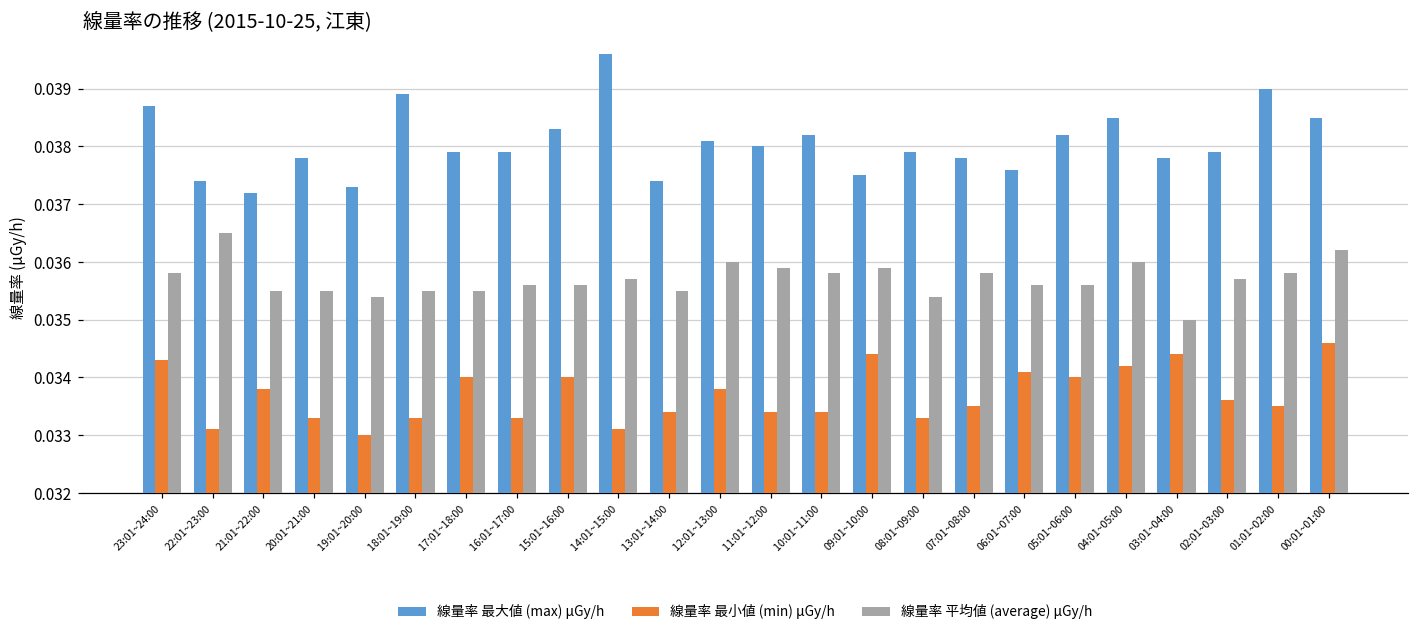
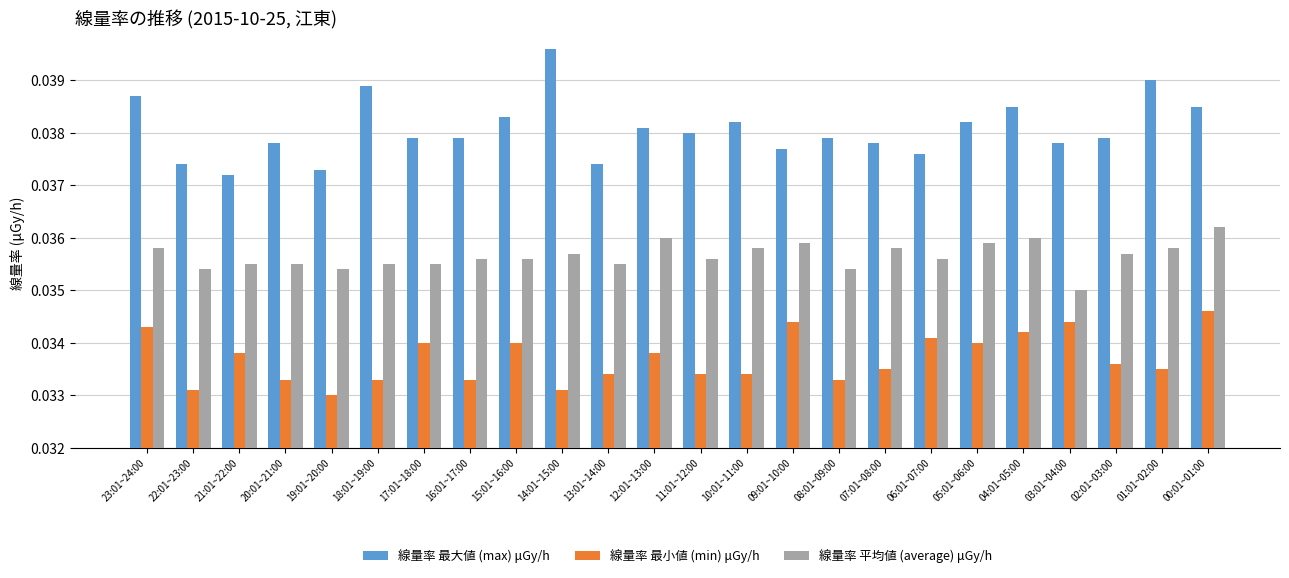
  {
    "線量率 最大値 (max) μGy/h": {
      "23:01~24:00": 0.0387,
      "22:01~23:00": 0.0374,
      "21:01~22:00": 0.0372,
      "20:01~21:00": 0.0378,
      "19:01~20:00": 0.0373,
      "18:01~19:00": 0.0389,
      "17:01~18:00": 0.0379,
      "16:01~17:00": 0.0379,
      "15:01~16:00": 0.0383,
      "14:01~15:00": 0.0396,
      "13:01~14:00": 0.0374,
      "12:01~13:00": 0.0381,
      "11:01~12:00": 0.0380,
      "10:01~11:00": 0.0382,
-     "09:01~10:00": 0.0375,
+     "09:01~10:00": 0.0377,
      "08:01~09:00": 0.0379,
      "07:01~08:00": 0.0378,
      "06:01~07:00": 0.0376,
      "05:01~06:00": 0.0382,
      "04:01~05:00": 0.0385,
      "03:01~04:00": 0.0378,
      "02:01~03:00": 0.0379,
      "01:01~02:00": 0.0390,
      "00:01~01:00": 0.0385
    },
    "線量率 最小値 (min) μGy/h": {
      "23:01~24:00": 0.0343,
      "22:01~23:00": 0.0331,
      "21:01~22:00": 0.0338,
      "20:01~21:00": 0.0333,
      "19:01~20:00": 0.0330,
      "18:01~19:00": 0.0333,
      "17:01~18:00": 0.0340,
      "16:01~17:00": 0.0333,
      "15:01~16:00": 0.0340,
      "14:01~15:00": 0.0331,
      "13:01~14:00": 0.0334,
      "12:01~13:00": 0.0338,
      "11:01~12:00": 0.0334,
      "10:01~11:00": 0.0334,
      "09:01~10:00": 0.0344,
      "08:01~09:00": 0.0333,
      "07:01~08:00": 0.0335,
      "06:01~07:00": 0.0341,
      "05:01~06:00": 0.0340,
      "04:01~05:00": 0.0342,
      "03:01~04:00": 0.0344,
      "02:01~03:00": 0.0336,
      "01:01~02:00": 0.0335,
      "00:01~01:00": 0.0346
    },
    "線量率 平均値 (average) μGy/h": {
      "23:01~24:00": 0.0358,
-     "22:01~23:00": 0.0365,
+     "22:01~23:00": 0.0354,
      "21:01~22:00": 0.0355,
      "20:01~21:00": 0.0355,
      "19:01~20:00": 0.0354,
      "18:01~19:00": 0.0355,
      "17:01~18:00": 0.0355,
      "16:01~17:00": 0.0356,
      "15:01~16:00": 0.0356,
      "14:01~15:00": 0.0357,
      "13:01~14:00": 0.0355,
      "12:01~13:00": 0.0360,
-     "11:01~12:00": 0.0359,
+     "11:01~12:00": 0.0356,
      "10:01~11:00": 0.0358,
      "09:01~10:00": 0.0359,
      "08:01~09:00": 0.0354,
      "07:01~08:00": 0.0358,
      "06:01~07:00": 0.0356,
-     "05:01~06:00": 0.0356,
+     "05:01~06:00": 0.0359,
      "04:01~05:00": 0.0360,
      "03:01~04:00": 0.0350,
      "02:01~03:00": 0.0357,
      "01:01~02:00": 0.0358,
      "00:01~01:00": 0.0362
    }
  }
